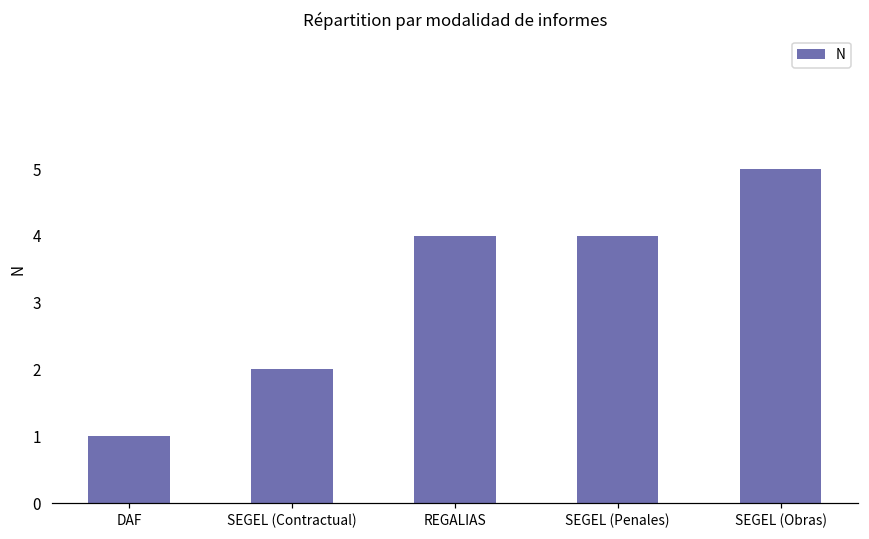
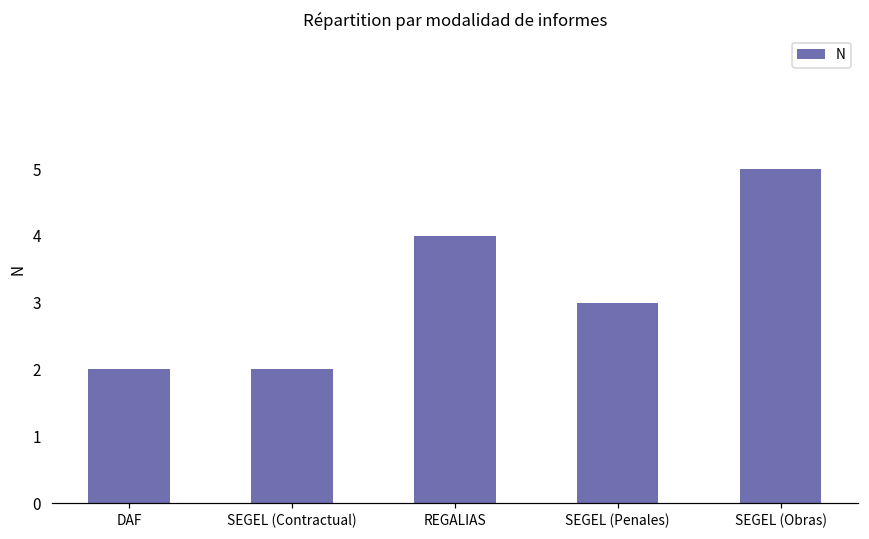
  {
-   "DAF": 1,
+   "DAF": 2,
    "SEGEL (Contractual)": 2,
    "REGALIAS": 4,
-   "SEGEL (Penales)": 4,
+   "SEGEL (Penales)": 3,
    "SEGEL (Obras)": 5
  }
